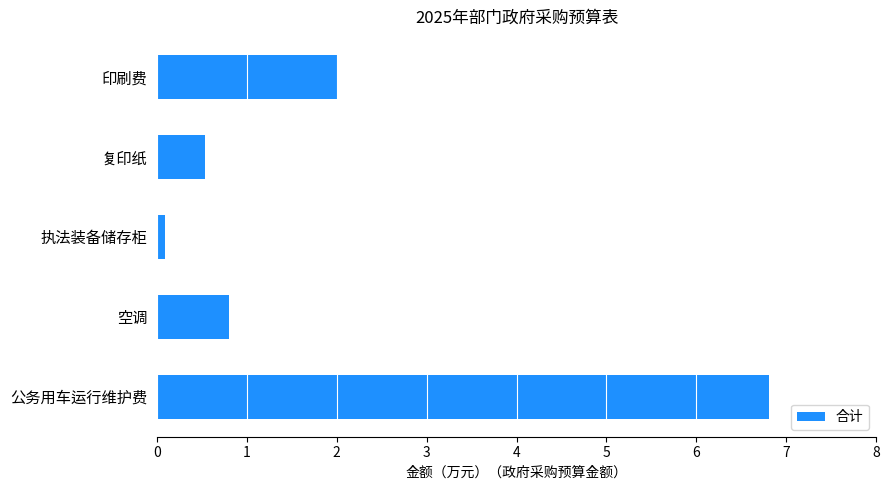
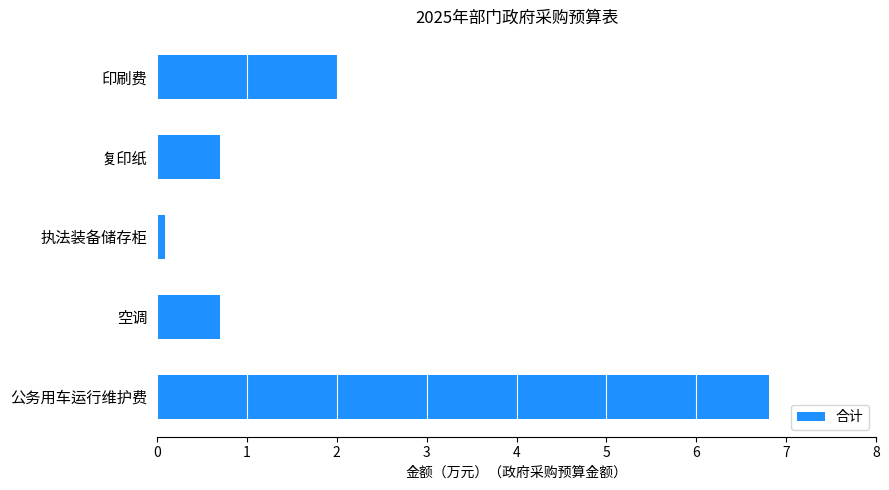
  {
    "印刷费": 2.0,
-   "复印纸": 0.5,
+   "复印纸": 0.7,
    "执法装备储存柜": 0.1,
-   "空调": 0.8,
+   "空调": 0.7,
    "公务用车运行维护费": 6.8
  }
